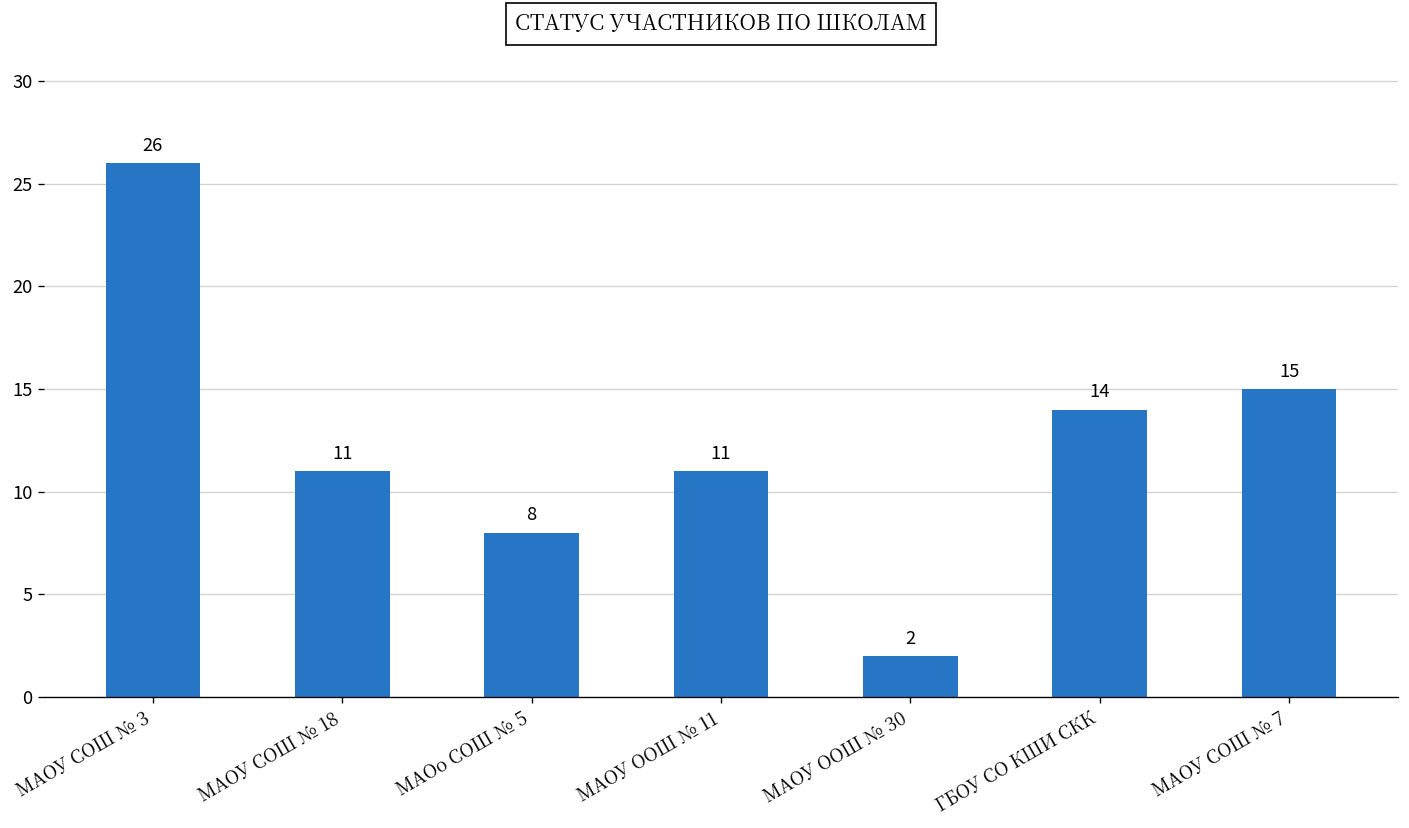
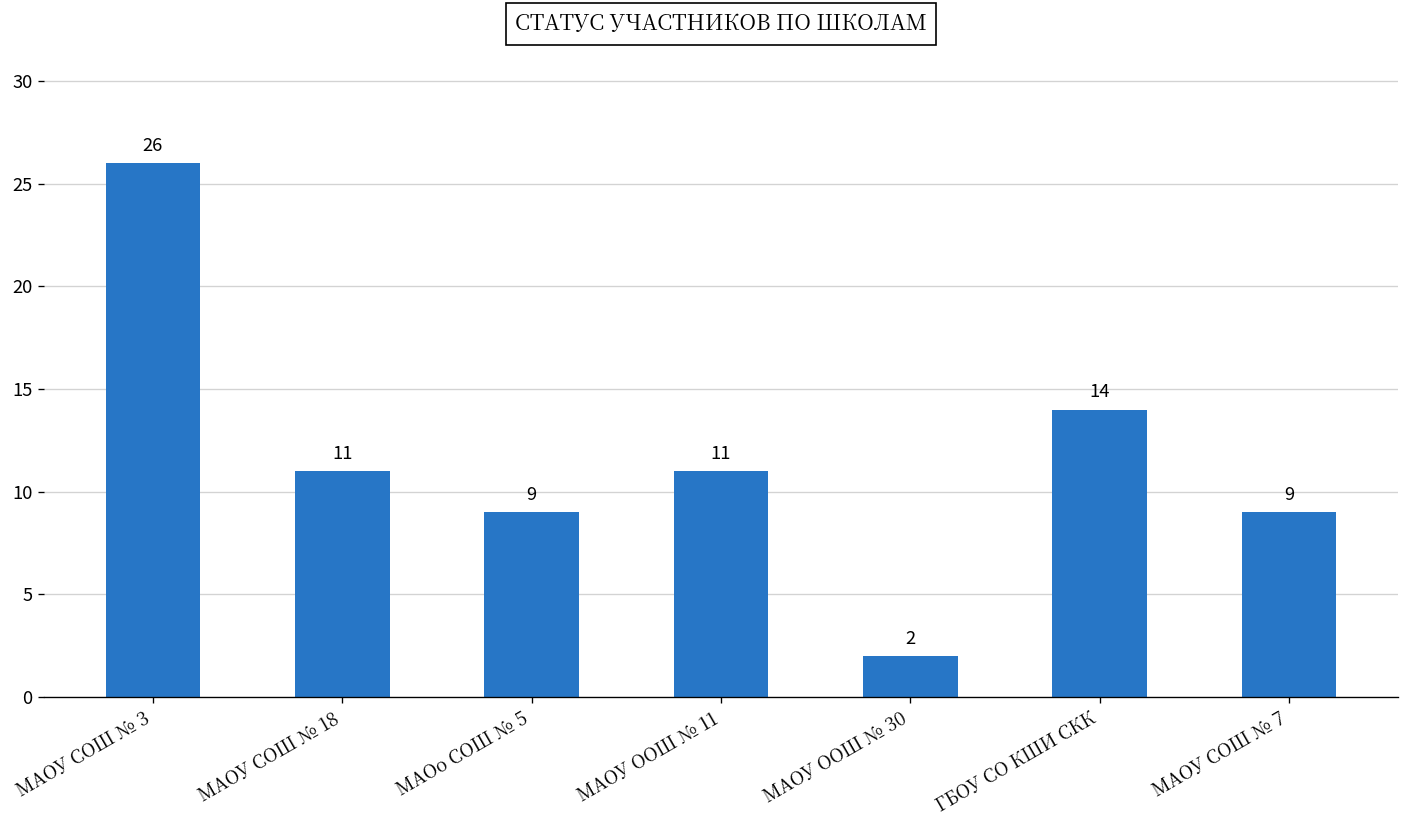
  {
    "МАОУ СОШ № 3": 26,
    "МАОУ СОШ № 18": 11,
-   "МАОо СОШ № 5": 8,
+   "МАОо СОШ № 5": 9,
    "МАОУ ООШ № 11": 11,
    "МАОУ ООШ № 30": 2,
    "ГБОУ СО КШИ СКК": 14,
-   "МАОУ СОШ № 7": 15
+   "МАОУ СОШ № 7": 9
  }
